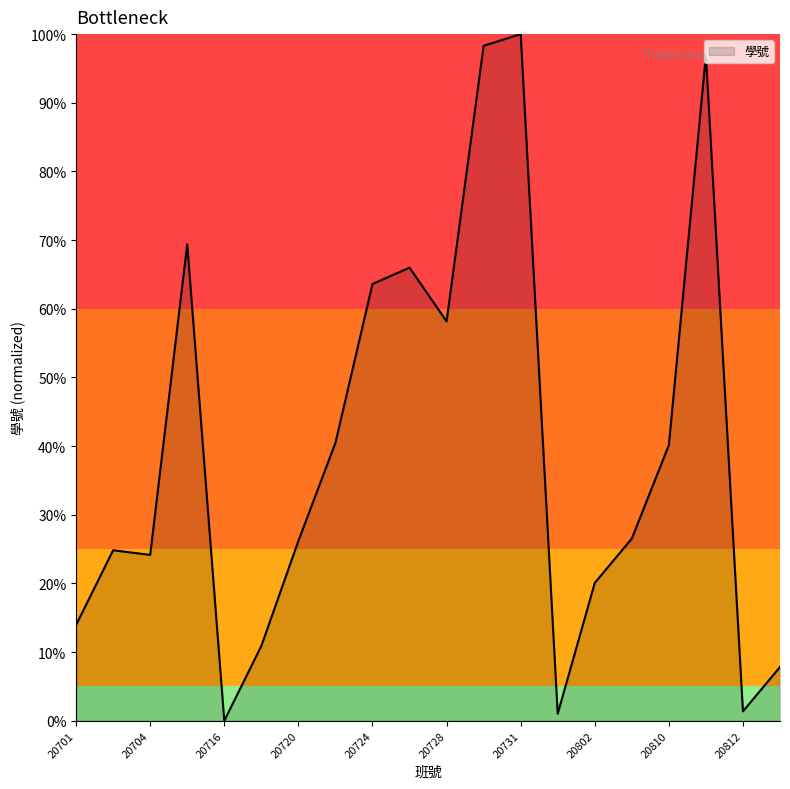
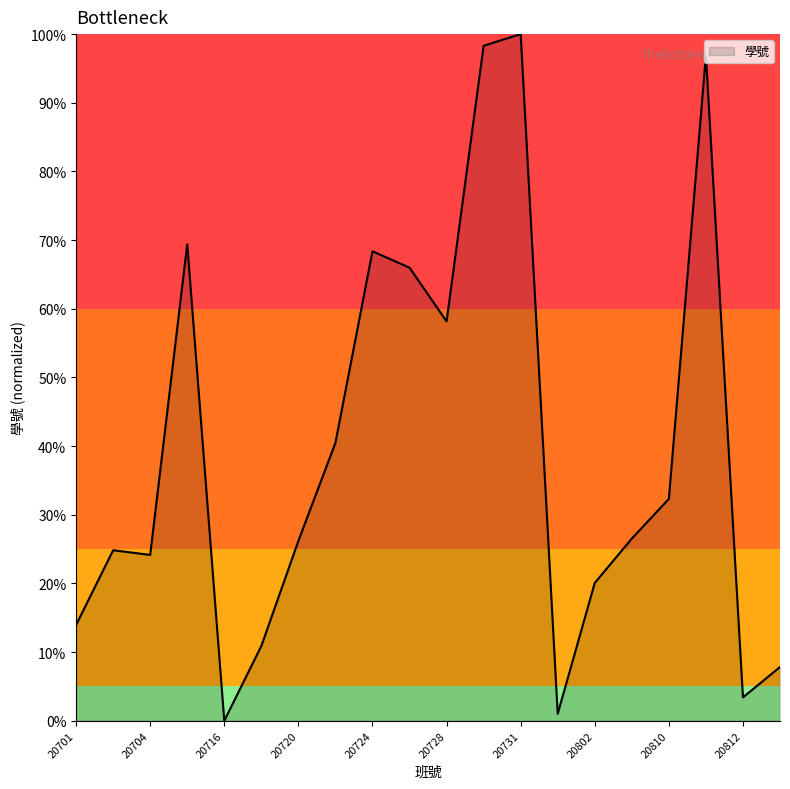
  {
    "20701": "14%",
    "20704": "24%",
    "20716": "0%",
    "20720": "26%",
-   "20724": "64%",
+   "20724": "68%",
    "20728": "58%",
    "20731": "100%",
    "20802": "20%",
-   "20810": "40%",
-   "20812": "1%"
+   "20810": "32%",
+   "20812": "3%"
  }
